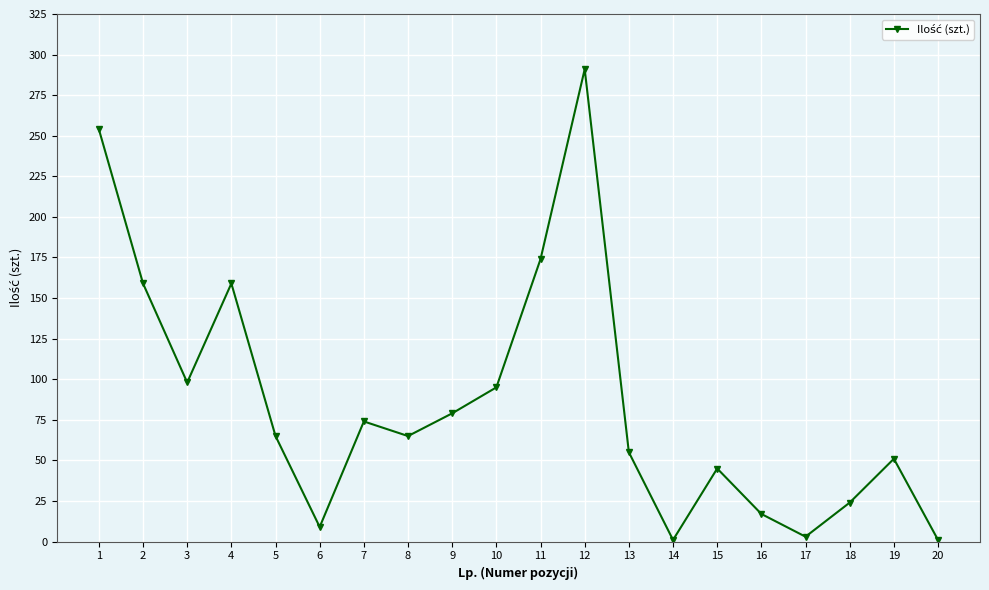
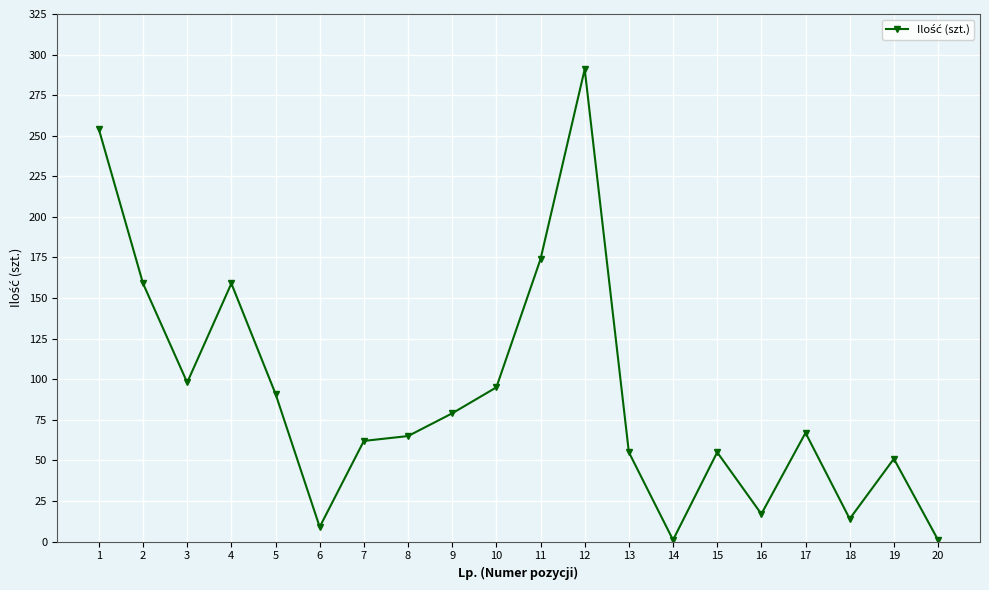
  {
    "1": 254,
    "2": 159,
    "3": 98,
    "4": 159,
-   "5": 65,
+   "5": 91,
    "6": 9,
-   "7": 74,
+   "7": 62,
    "8": 65,
    "9": 79,
    "10": 95,
    "11": 174,
    "12": 291,
    "13": 55,
    "14": 1,
-   "15": 45,
+   "15": 55,
    "16": 17,
-   "17": 3,
-   "18": 24,
+   "17": 67,
+   "18": 14,
    "19": 51,
    "20": 1
  }
